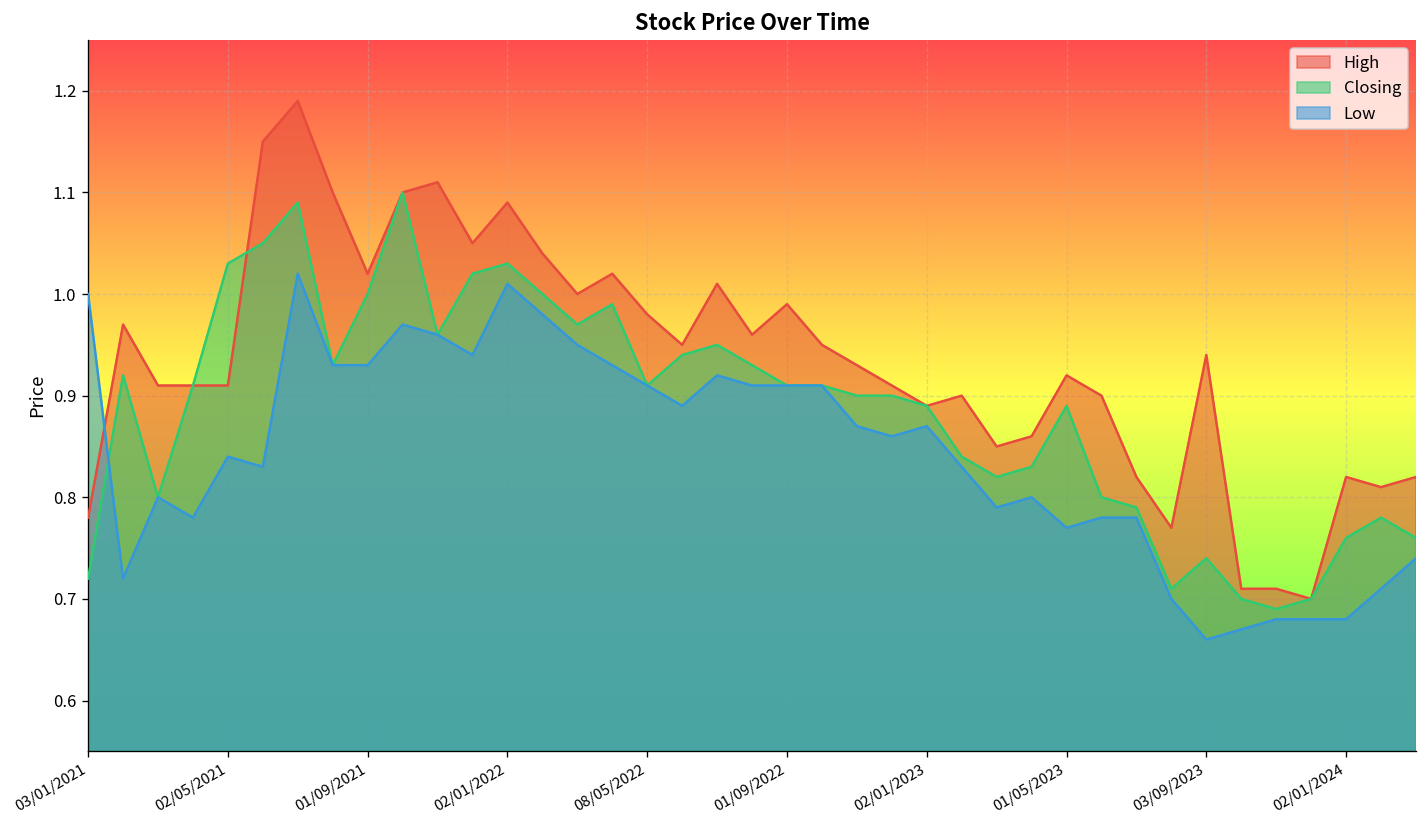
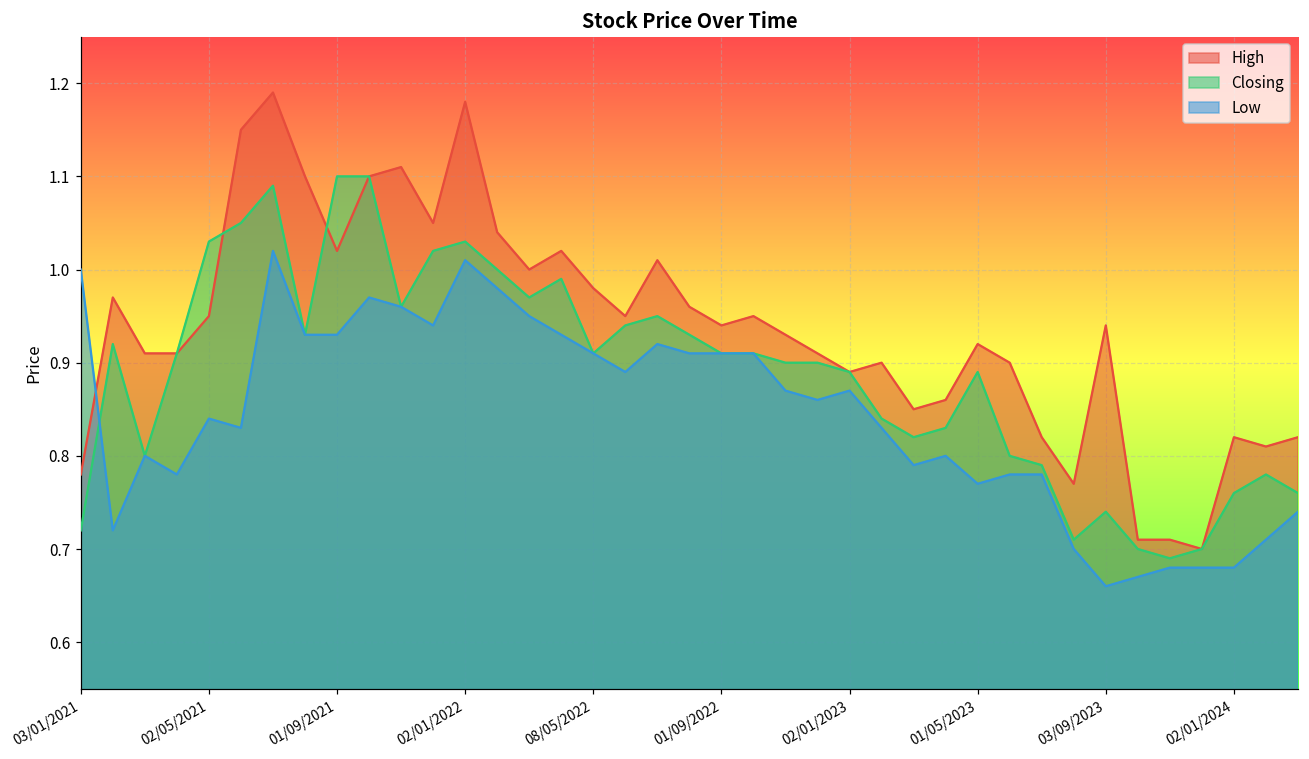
  {
    "High": {
      "03/01/2021": 0.78,
-     "02/05/2021": 0.91,
+     "02/05/2021": 0.95,
      "01/09/2021": 1.02,
-     "02/01/2022": 1.09,
+     "02/01/2022": 1.18,
      "08/05/2022": 0.98,
-     "01/09/2022": 0.99,
+     "01/09/2022": 0.94,
      "01/05/2023": 0.92,
      "03/09/2023": 0.94,
      "02/01/2024": 0.82
    },
    "Closing": {
      "03/01/2021": 0.72,
      "02/05/2021": 1.03,
-     "01/09/2021": 1.0,
+     "01/09/2021": 1.1,
      "02/01/2022": 1.03,
      "01/05/2023": 0.89,
      "03/09/2023": 0.74,
      "02/01/2024": 0.76
    },
    "Low": {
      "03/01/2021": 1.00,
      "02/05/2021": 0.84,
      "01/09/2021": 0.93,
      "02/01/2022": 1.01,
      "02/01/2023": 0.87,
      "01/05/2023": 0.77,
      "03/09/2023": 0.66,
      "02/01/2024": 0.68
    }
  }
